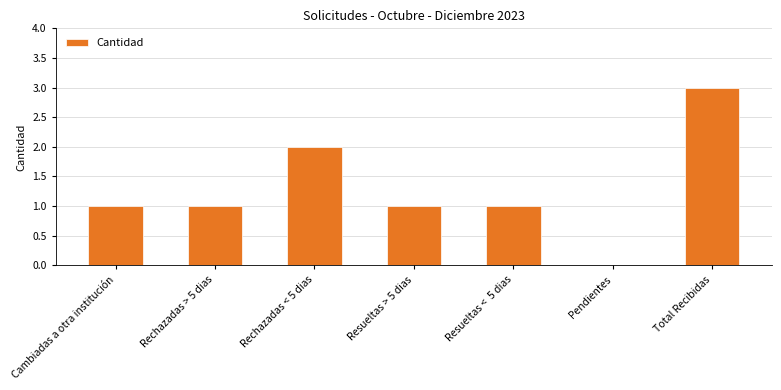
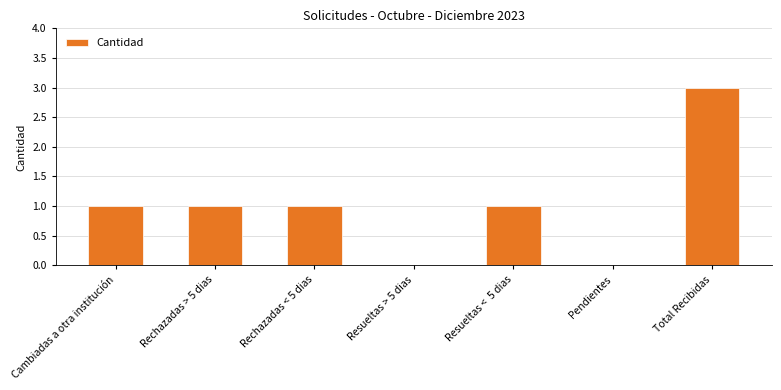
  {
    "Cambiadas a otra institución": 1,
    "Rechazadas > 5 dias": 1,
-   "Rechazadas < 5 dias": 2,
-   "Resueltas > 5 dias": 1,
+   "Rechazadas < 5 dias": 1,
+   "Resueltas > 5 dias": 0,
    "Resueltas < 5 dias": 1,
    "Pendientes": 0,
    "Total Recibidas": 3
  }
